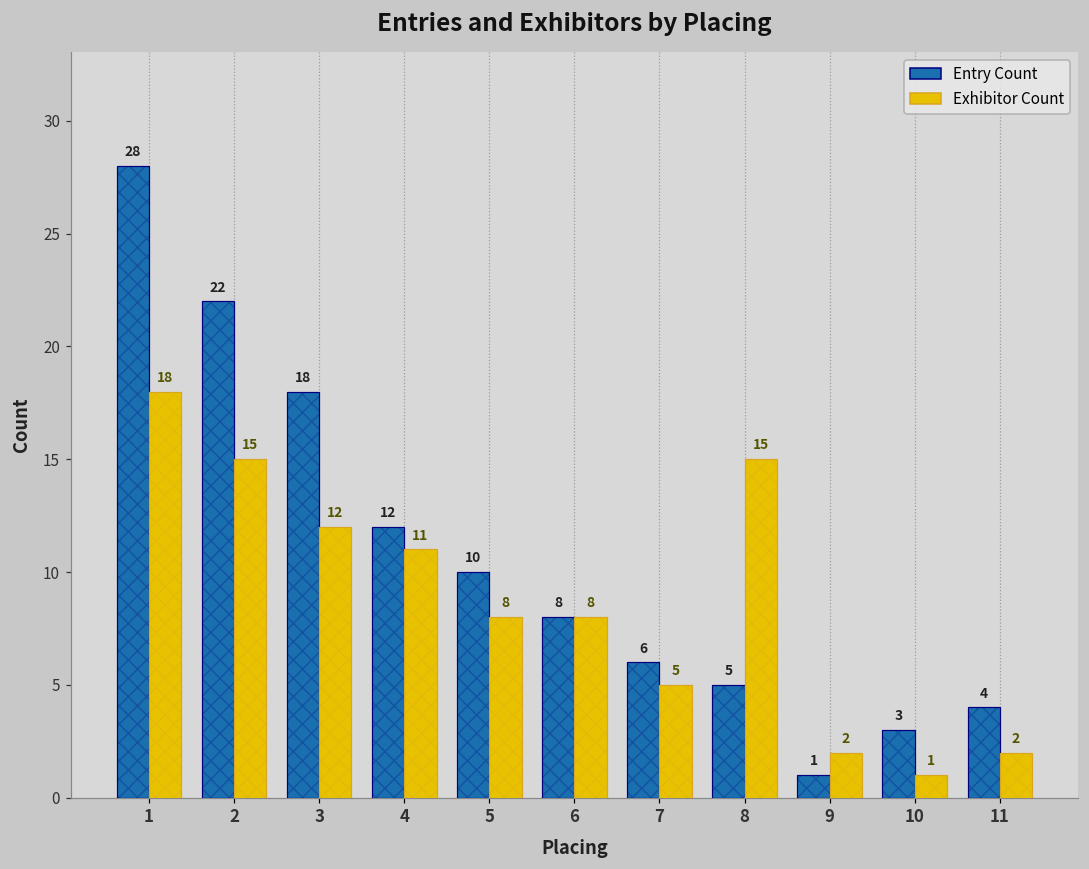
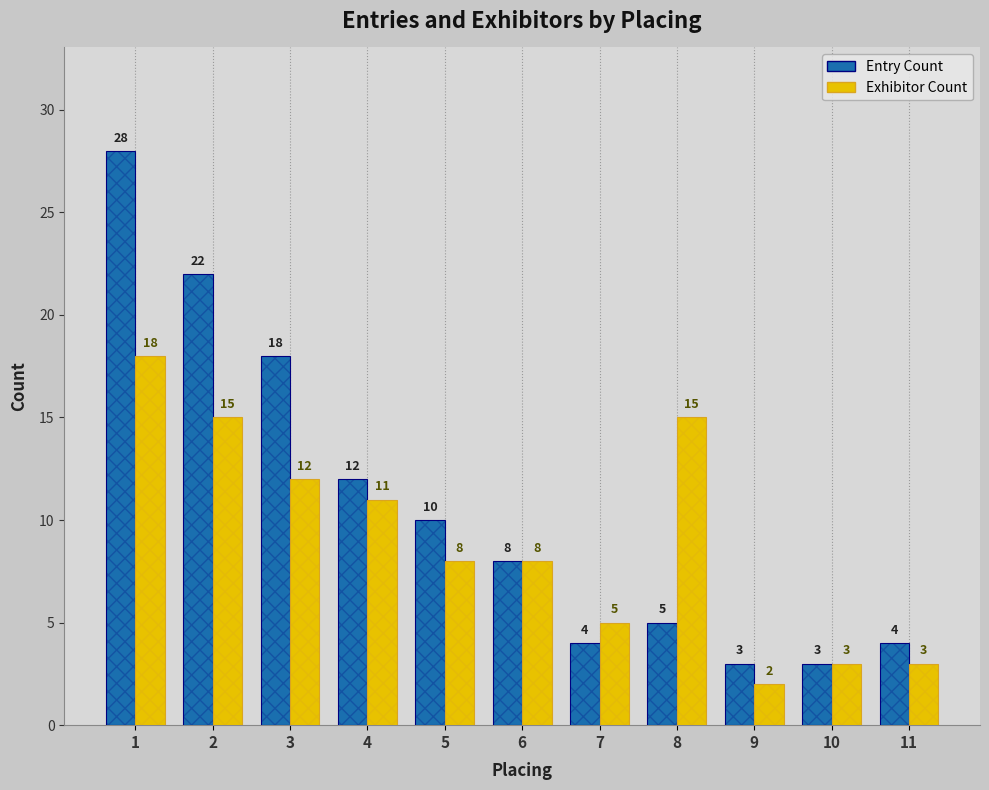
  {
    "Entry Count": {
      "1": 28,
      "2": 22,
      "3": 18,
      "4": 12,
      "5": 10,
      "6": 8,
-     "7": 6,
+     "7": 4,
      "8": 5,
-     "9": 1,
+     "9": 3,
      "10": 3,
      "11": 4
    },
    "Exhibitor Count": {
      "1": 18,
      "2": 15,
      "3": 12,
      "4": 11,
      "5": 8,
      "6": 8,
      "7": 5,
      "8": 15,
      "9": 2,
-     "10": 1,
-     "11": 2
+     "10": 3,
+     "11": 3
    }
  }
